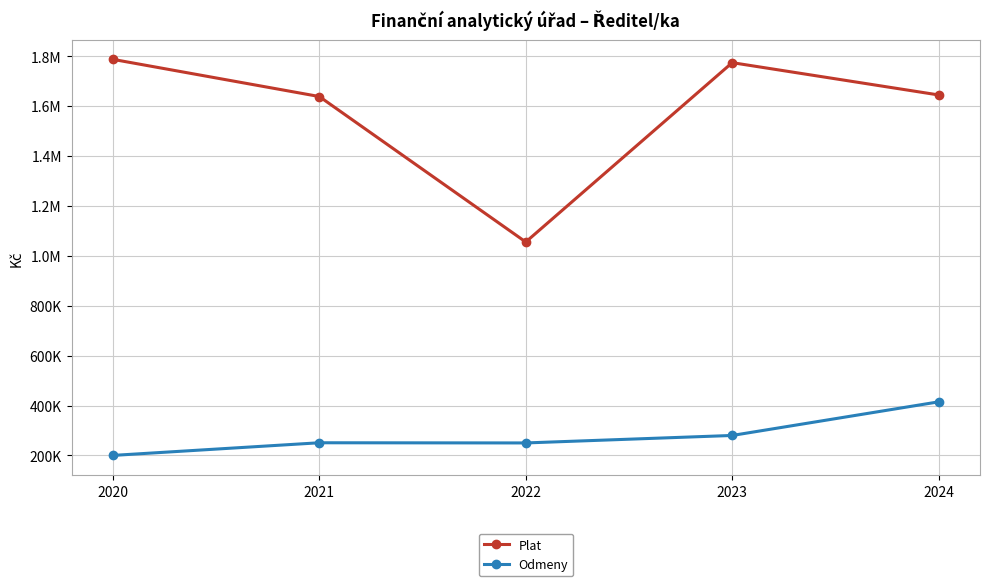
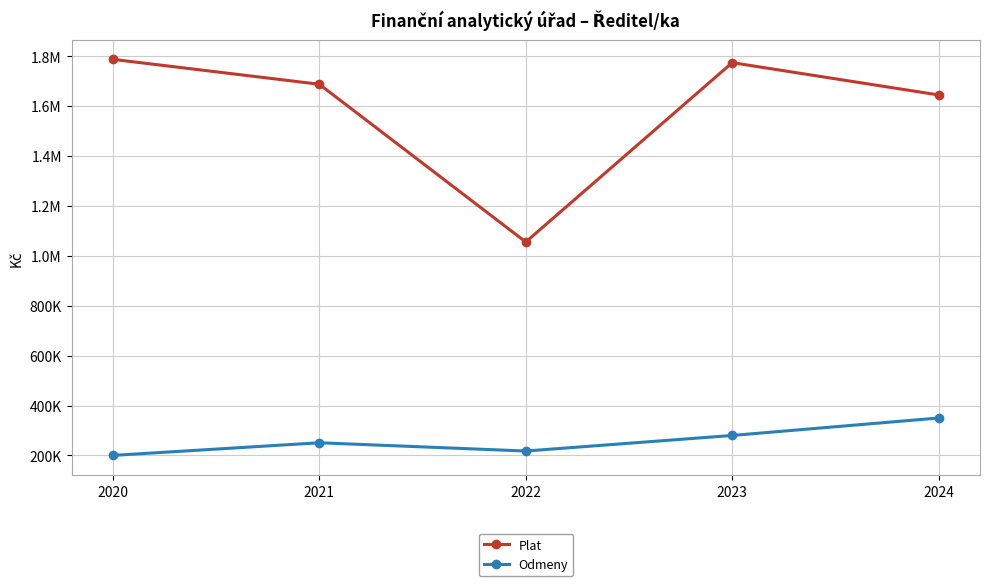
  {
    "Plat": {
      "2020": 1790000,
-     "2021": 1640000,
+     "2021": 1690000,
      "2022": 1060000,
      "2023": 1770000,
      "2024": 1640000
    },
    "Odmeny": {
      "2020": 200000,
      "2021": 250000,
-     "2022": 250000,
+     "2022": 220000,
      "2023": 280000,
-     "2024": 410000
+     "2024": 350000
    }
  }
